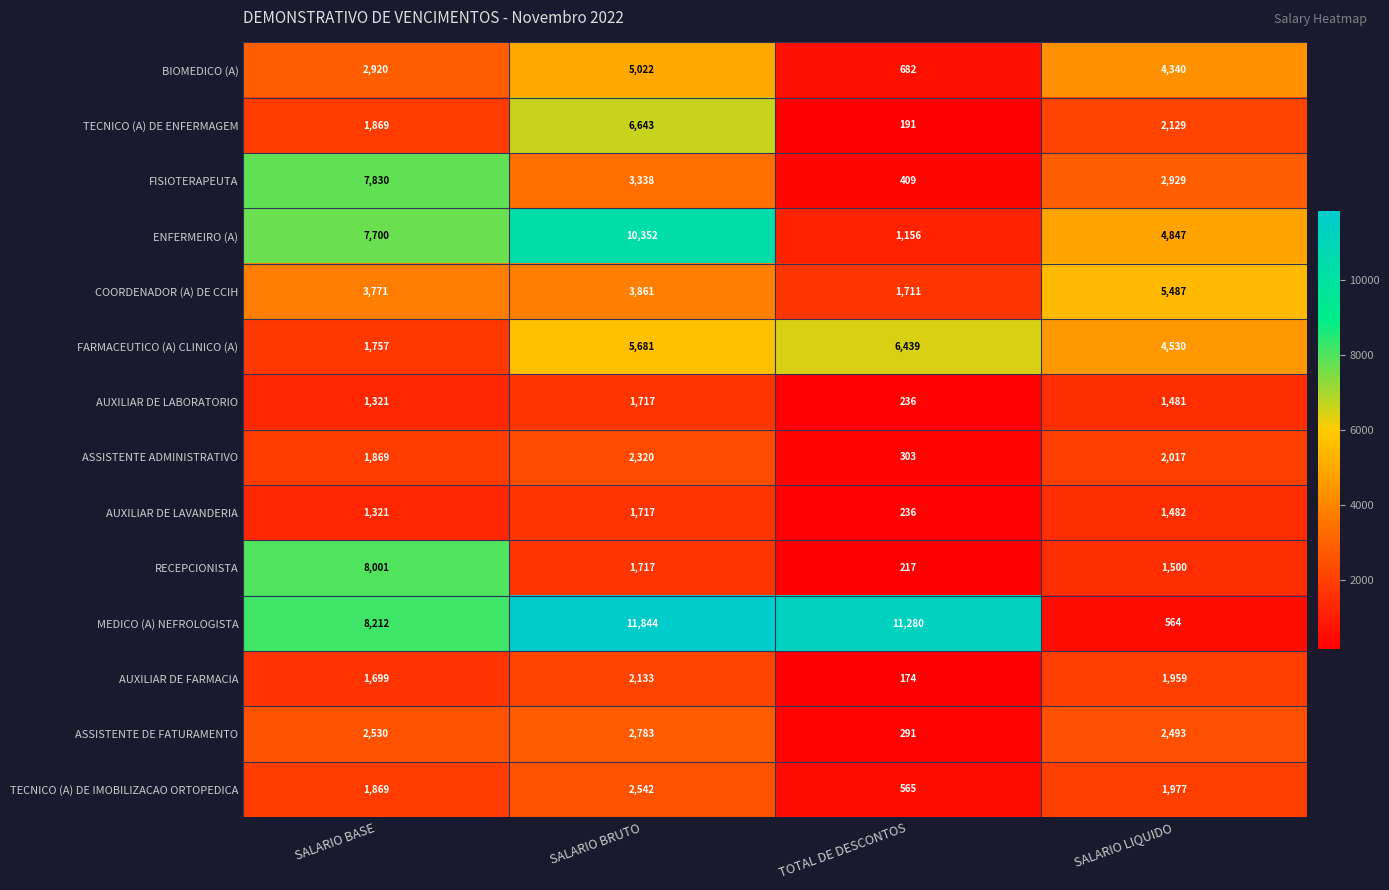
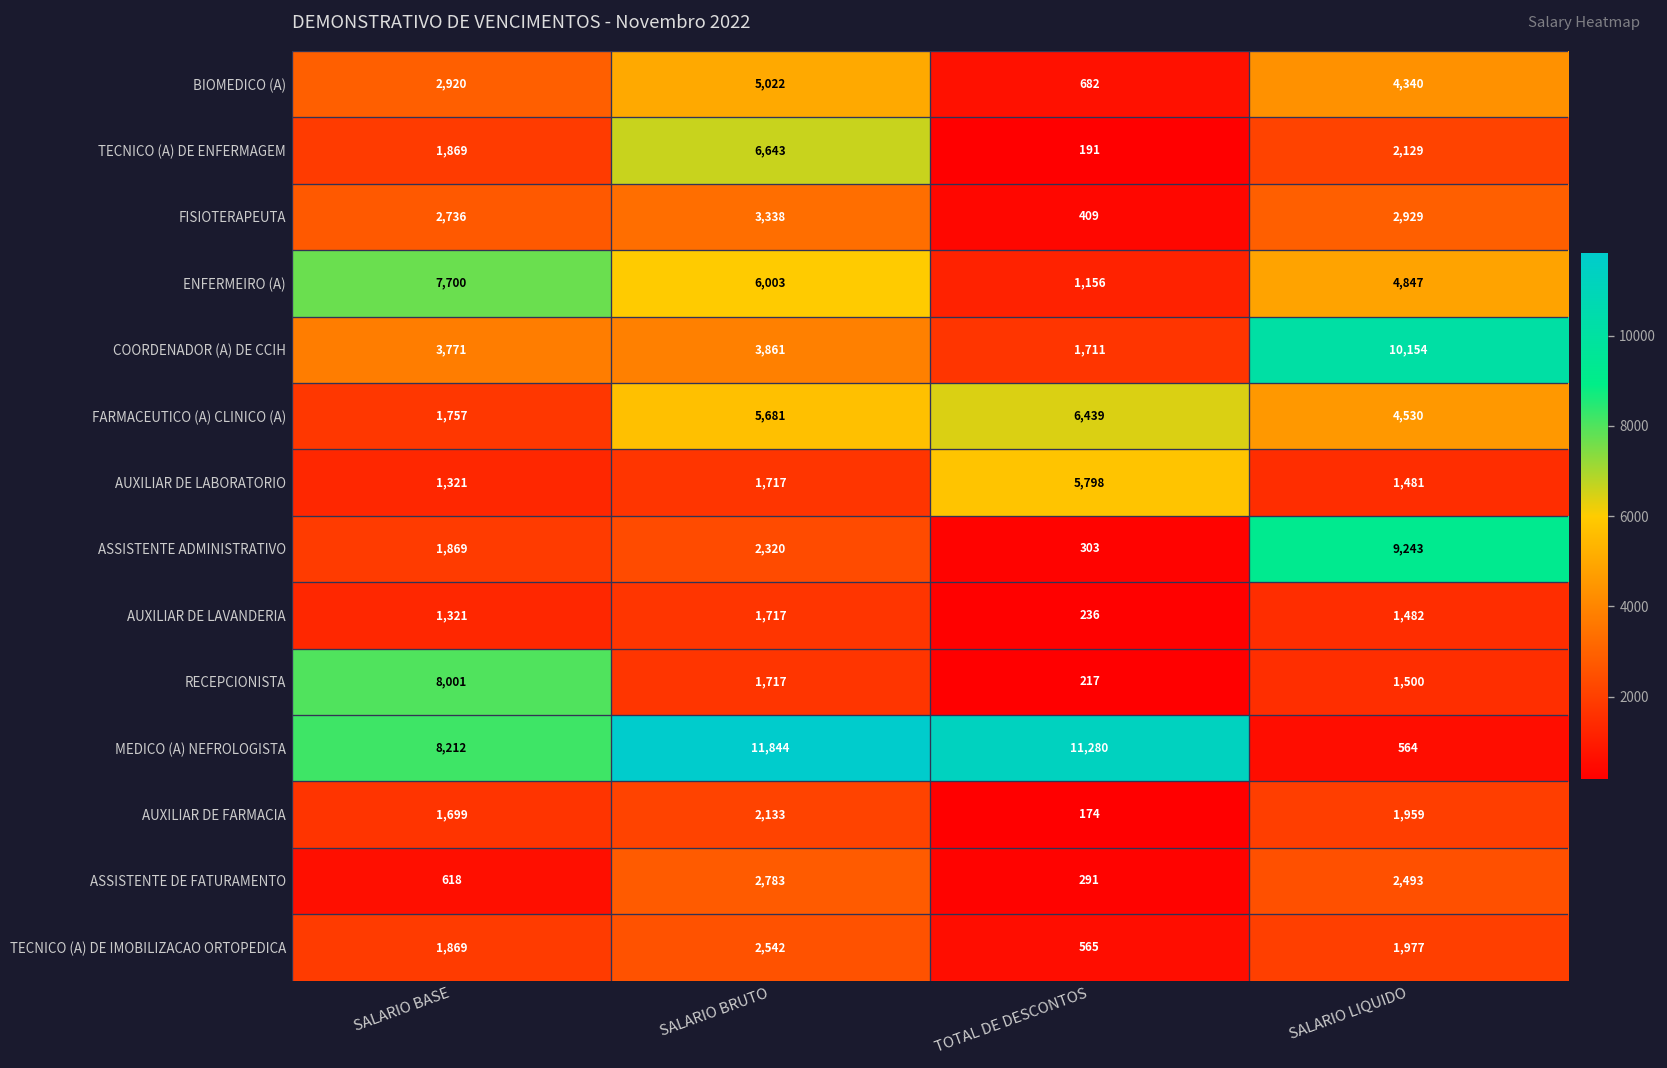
  {
    "BIOMEDICO (A)": {
      "SALARIO BASE": "2,920",
      "SALARIO BRUTO": "5,022",
      "TOTAL DE DESCONTOS": "682",
      "SALARIO LIQUIDO": "4,340"
    },
    "TECNICO (A) DE ENFERMAGEM": {
      "SALARIO BASE": "1,869",
      "SALARIO BRUTO": "6,643",
      "TOTAL DE DESCONTOS": "191",
      "SALARIO LIQUIDO": "2,129"
    },
    "FISIOTERAPEUTA": {
-     "SALARIO BASE": "7,830",
+     "SALARIO BASE": "2,736",
      "SALARIO BRUTO": "3,338",
      "TOTAL DE DESCONTOS": "409",
      "SALARIO LIQUIDO": "2,929"
    },
    "ENFERMEIRO (A)": {
      "SALARIO BASE": "7,700",
-     "SALARIO BRUTO": "10,352",
+     "SALARIO BRUTO": "6,003",
      "TOTAL DE DESCONTOS": "1,156",
      "SALARIO LIQUIDO": "4,847"
    },
    "COORDENADOR (A) DE CCIH": {
      "SALARIO BASE": "3,771",
      "SALARIO BRUTO": "3,861",
      "TOTAL DE DESCONTOS": "1,711",
-     "SALARIO LIQUIDO": "5,487"
+     "SALARIO LIQUIDO": "10,154"
    },
    "FARMACEUTICO (A) CLINICO (A)": {
      "SALARIO BASE": "1,757",
      "SALARIO BRUTO": "5,681",
      "TOTAL DE DESCONTOS": "6,439",
      "SALARIO LIQUIDO": "4,530"
    },
    "AUXILIAR DE LABORATORIO": {
      "SALARIO BASE": "1,321",
      "SALARIO BRUTO": "1,717",
-     "TOTAL DE DESCONTOS": "236",
+     "TOTAL DE DESCONTOS": "5,798",
      "SALARIO LIQUIDO": "1,481"
    },
    "ASSISTENTE ADMINISTRATIVO": {
      "SALARIO BASE": "1,869",
      "SALARIO BRUTO": "2,320",
      "TOTAL DE DESCONTOS": "303",
-     "SALARIO LIQUIDO": "2,017"
+     "SALARIO LIQUIDO": "9,243"
    },
    "AUXILIAR DE LAVANDERIA": {
      "SALARIO BASE": "1,321",
      "SALARIO BRUTO": "1,717",
      "TOTAL DE DESCONTOS": "236",
      "SALARIO LIQUIDO": "1,482"
    },
    "RECEPCIONISTA": {
      "SALARIO BASE": "8,001",
      "SALARIO BRUTO": "1,717",
      "TOTAL DE DESCONTOS": "217",
      "SALARIO LIQUIDO": "1,500"
    },
    "MEDICO (A) NEFROLOGISTA": {
      "SALARIO BASE": "8,212",
      "SALARIO BRUTO": "11,844",
      "TOTAL DE DESCONTOS": "11,280",
      "SALARIO LIQUIDO": "564"
    },
    "AUXILIAR DE FARMACIA": {
      "SALARIO BASE": "1,699",
      "SALARIO BRUTO": "2,133",
      "TOTAL DE DESCONTOS": "174",
      "SALARIO LIQUIDO": "1,959"
    },
    "ASSISTENTE DE FATURAMENTO": {
-     "SALARIO BASE": "2,530",
+     "SALARIO BASE": "618",
      "SALARIO BRUTO": "2,783",
      "TOTAL DE DESCONTOS": "291",
      "SALARIO LIQUIDO": "2,493"
    },
    "TECNICO (A) DE IMOBILIZACAO ORTOPEDICA": {
      "SALARIO BASE": "1,869",
      "SALARIO BRUTO": "2,542",
      "TOTAL DE DESCONTOS": "565",
      "SALARIO LIQUIDO": "1,977"
    }
  }
